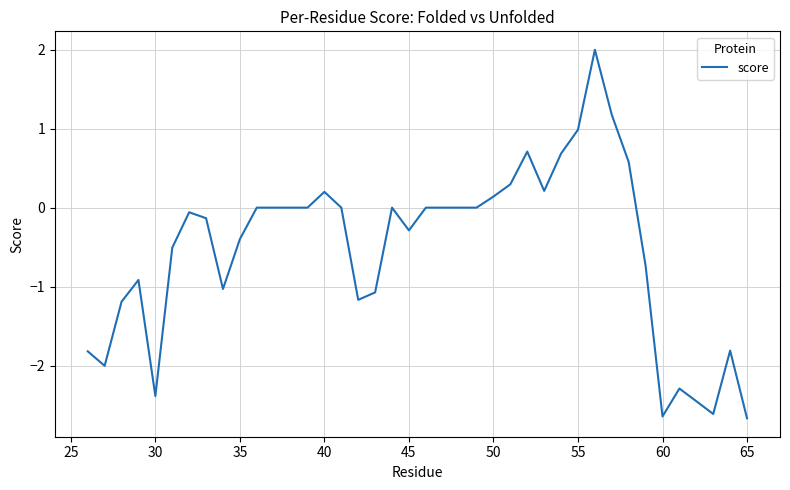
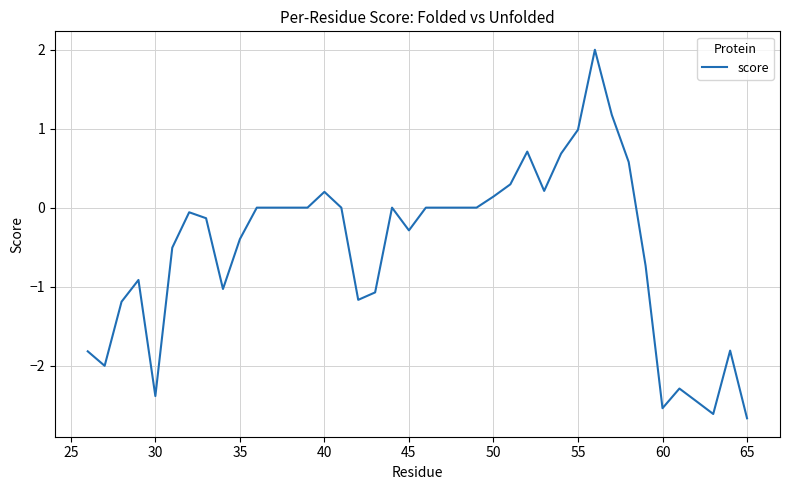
  {
    "30": -2.4,
    "35": -0.4,
    "40": 0.2,
    "45": -0.3,
    "50": 0.1,
    "55": 1.0,
-   "60": -2.6,
+   "60": -2.5,
    "65": -2.7
  }
